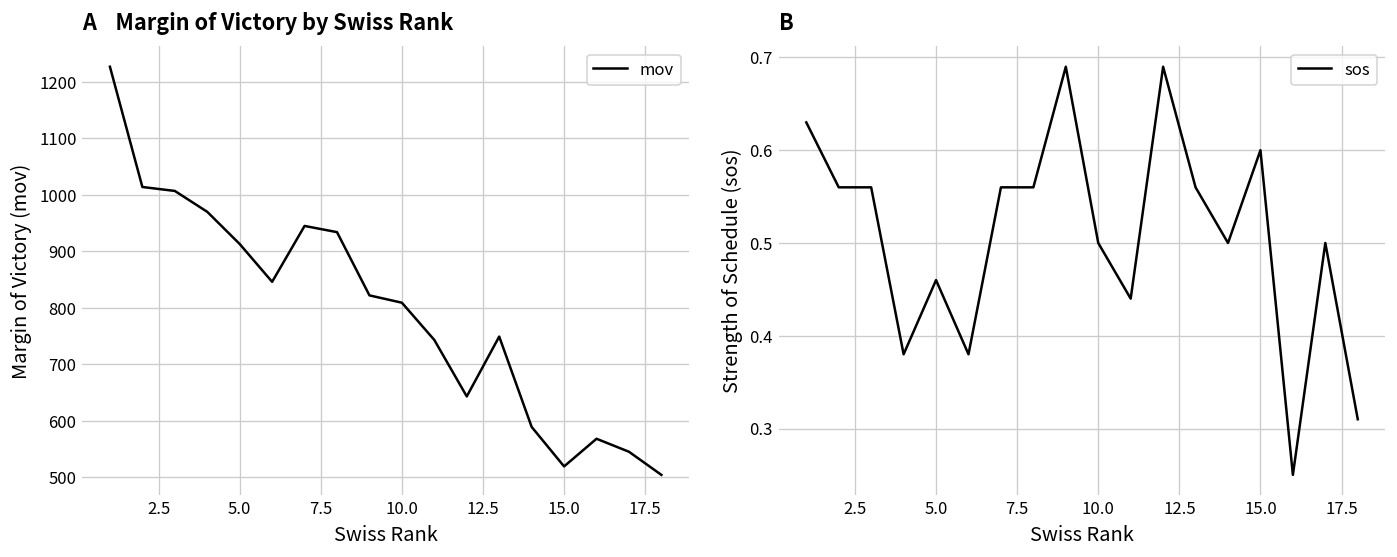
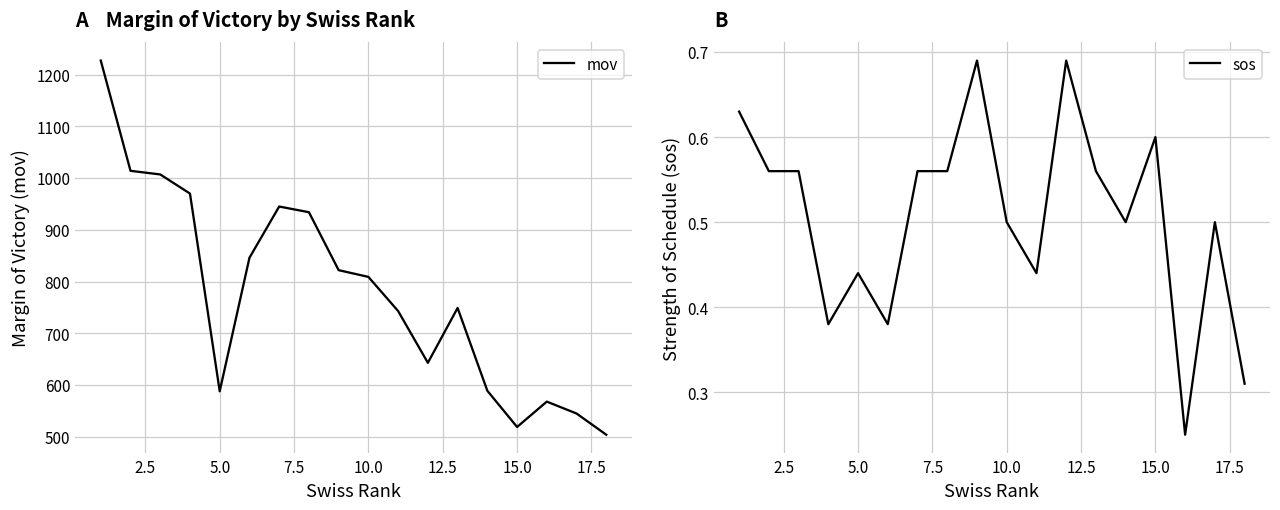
  {
    "A Margin of Victory by Swiss Rank": {
-     "5.0": 910,
+     "5.0": 590,
      "10.0": 810,
      "15.0": 520
    },
    "B": {
-     "5.0": 0.46,
+     "5.0": 0.44,
      "10.0": 0.50,
      "15.0": 0.60
    }
  }
